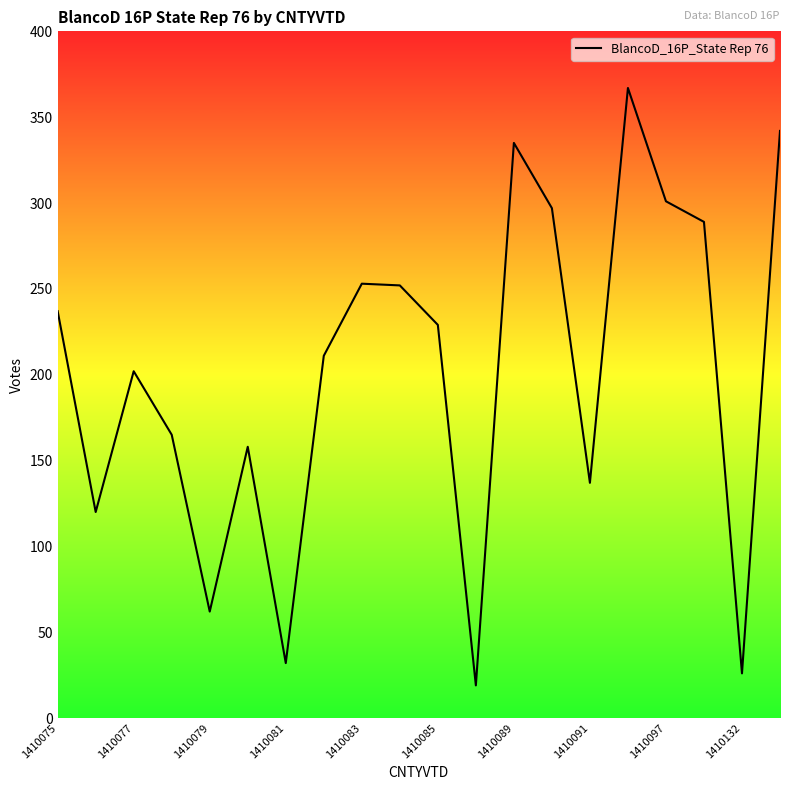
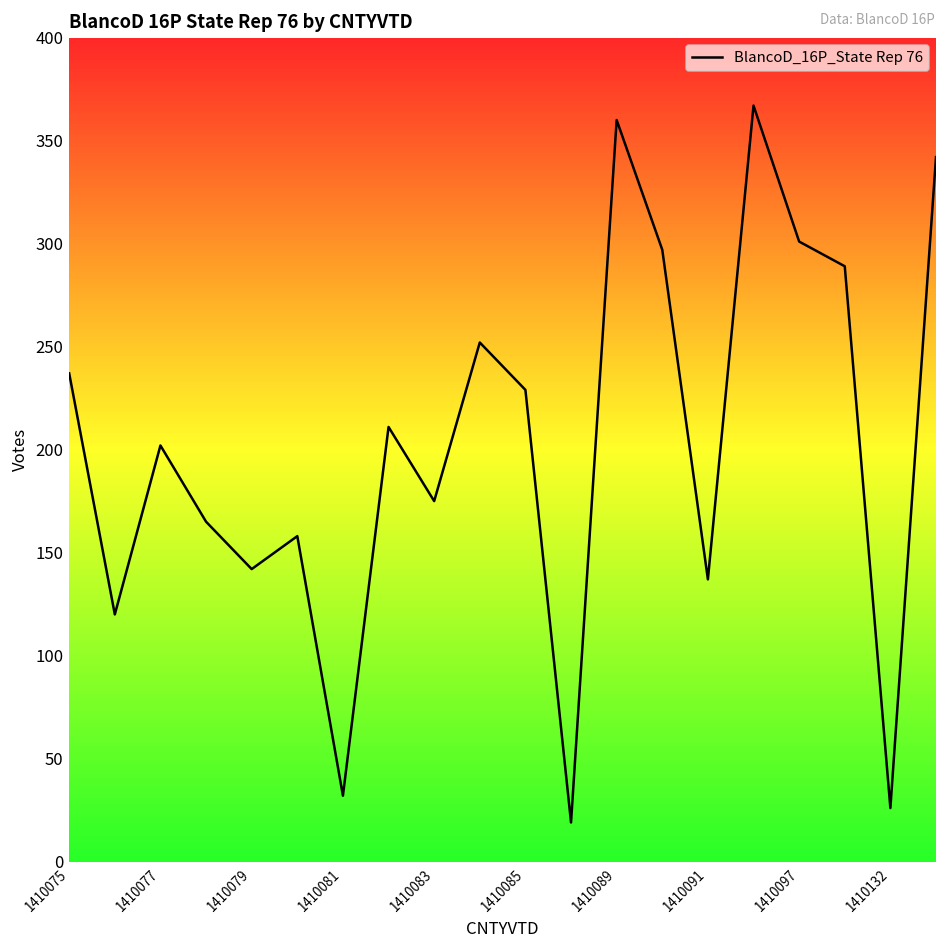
  {
    "1410075": 237,
    "1410077": 202,
-   "1410079": 62,
+   "1410079": 142,
    "1410081": 32,
-   "1410083": 253,
+   "1410083": 175,
    "1410085": 229,
-   "1410089": 335,
+   "1410089": 360,
    "1410091": 137,
    "1410097": 301,
    "1410132": 26
  }
